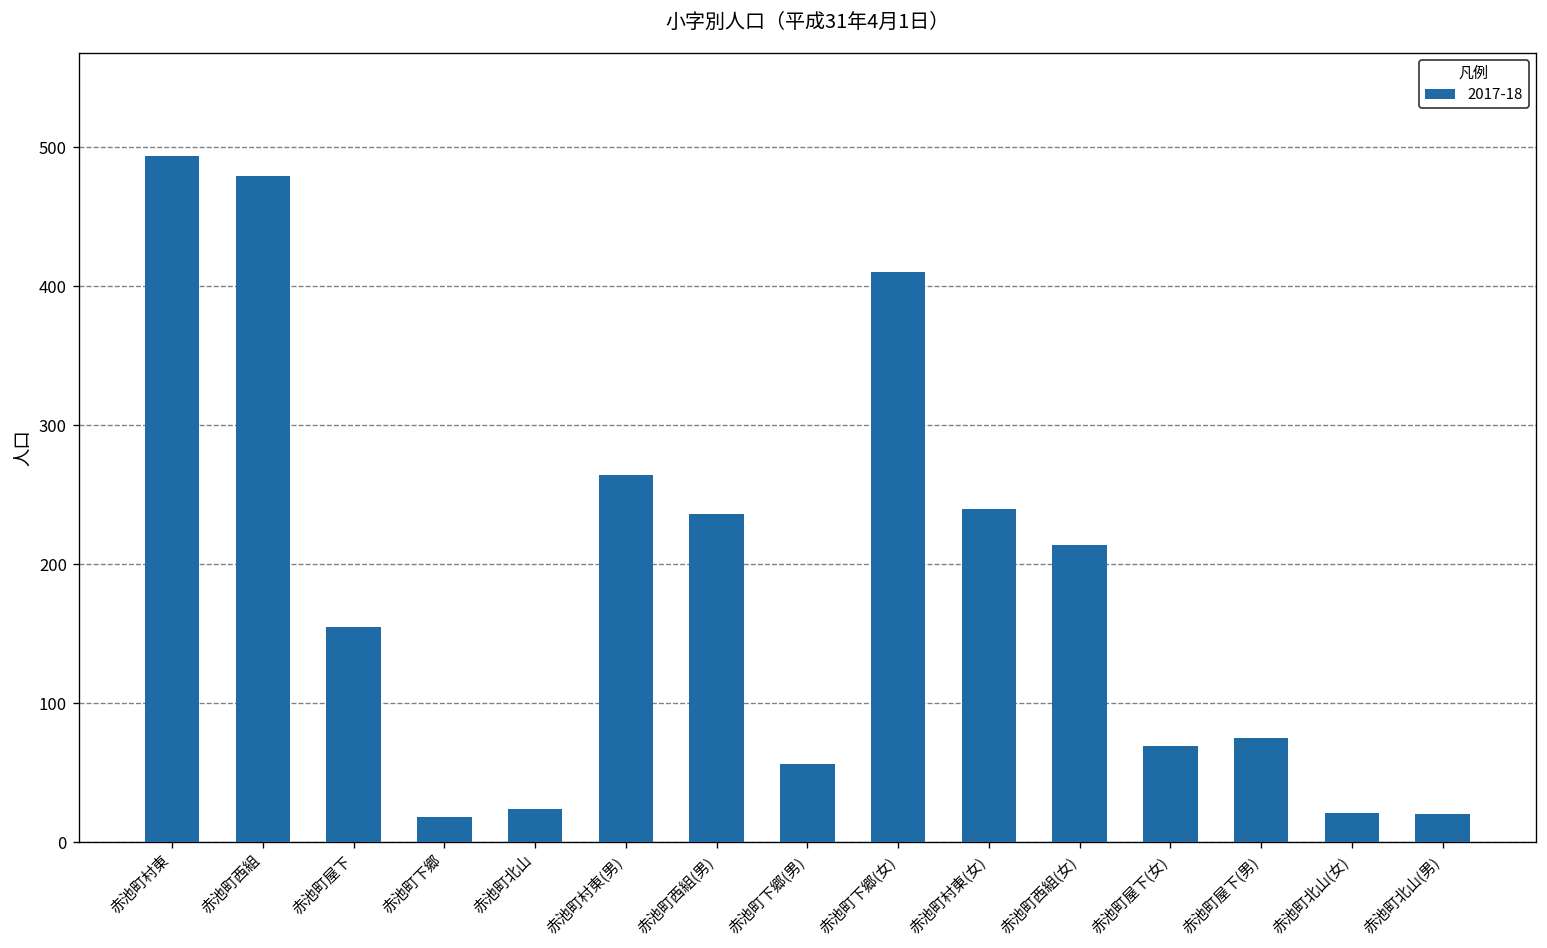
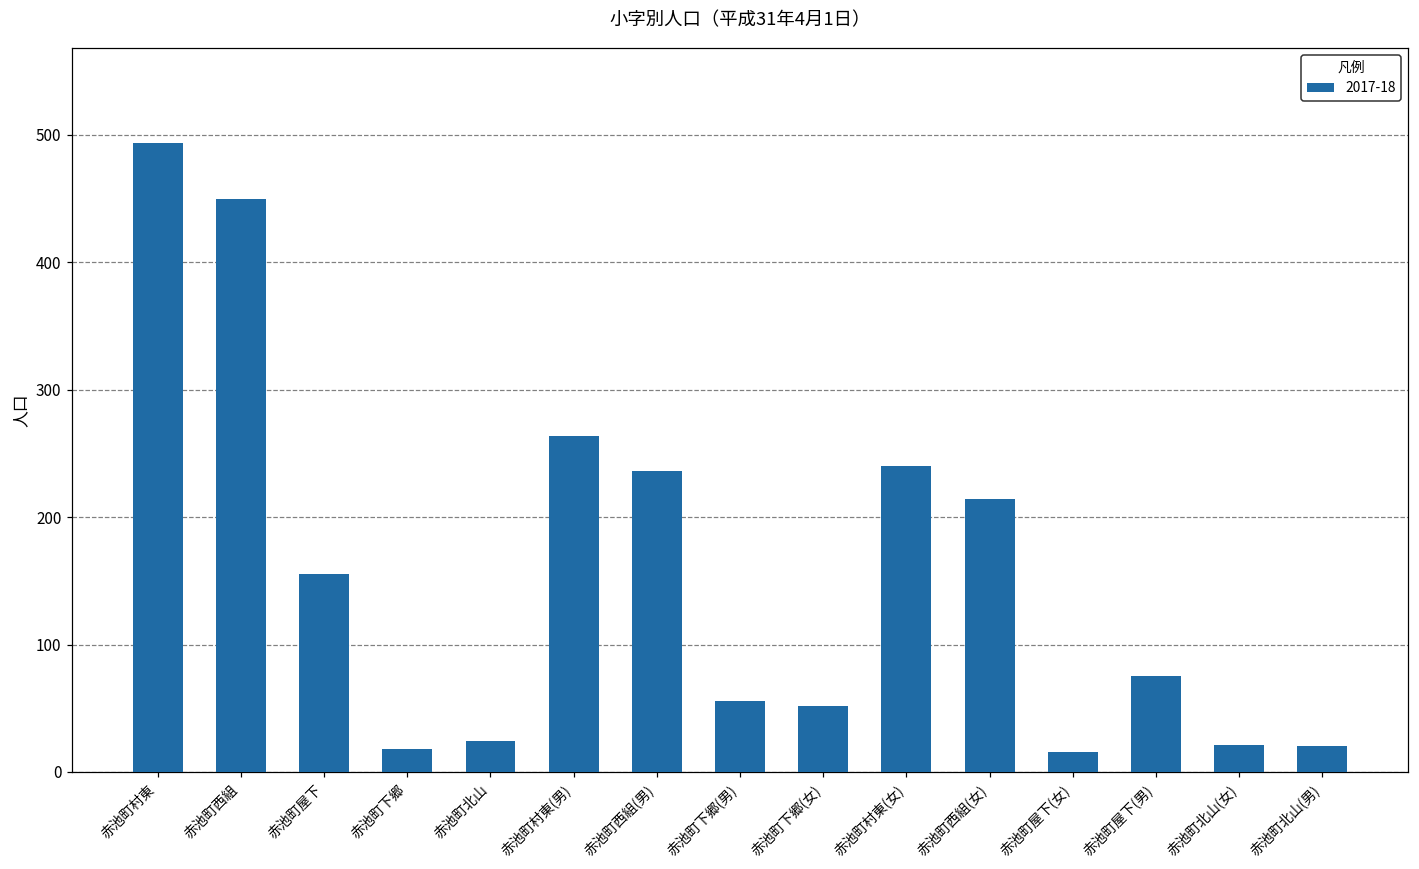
  {
    "赤池町村東": 494,
-   "赤池町西組": 479,
+   "赤池町西組": 450,
    "赤池町屋下": 155,
    "赤池町下郷": 18,
    "赤池町北山": 24,
    "赤池町村東(男)": 264,
    "赤池町西組(男)": 236,
    "赤池町下郷(男)": 56,
-   "赤池町下郷(女)": 410,
+   "赤池町下郷(女)": 52,
    "赤池町村東(女)": 240,
    "赤池町西組(女)": 214,
-   "赤池町屋下(女)": 69,
+   "赤池町屋下(女)": 16,
    "赤池町屋下(男)": 75,
    "赤池町北山(女)": 21,
    "赤池町北山(男)": 20
  }
